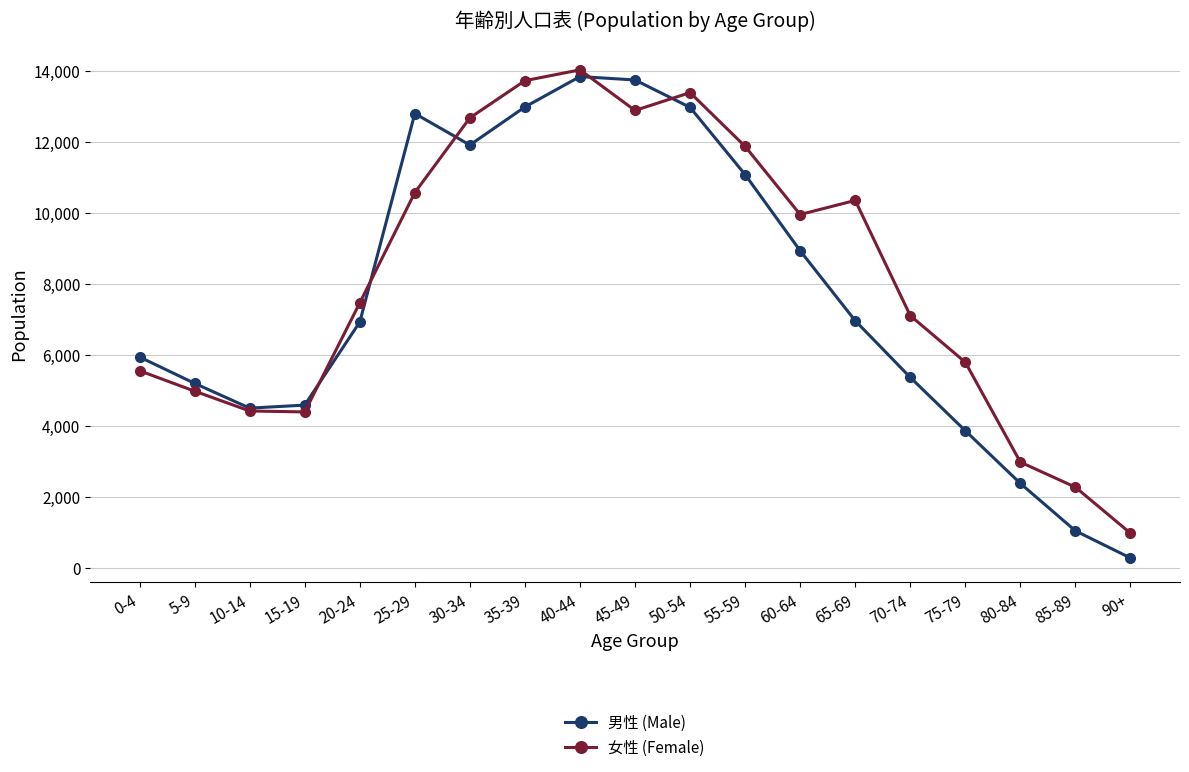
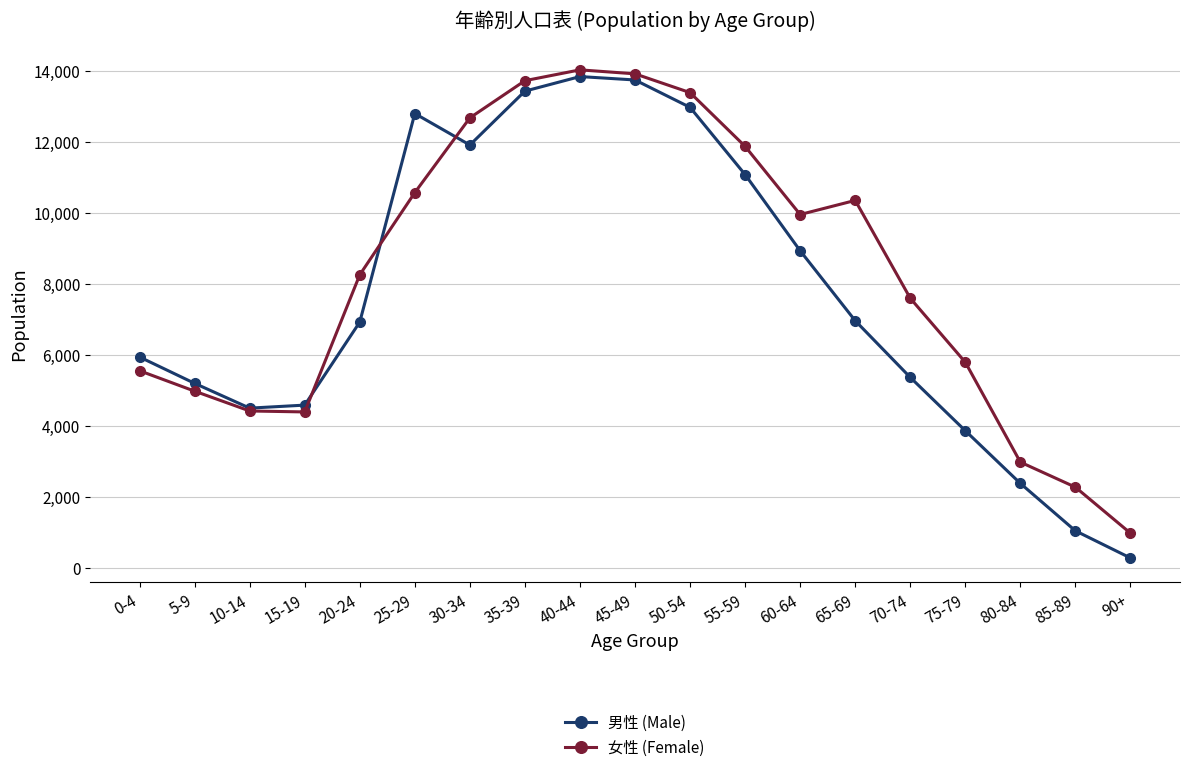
  {
    "男性 (Male)": {
      "0-4": "5,900",
      "5-9": "5,200",
      "10-14": "4,500",
      "15-19": "4,600",
      "20-24": "6,900",
      "25-29": "12,800",
      "30-34": "11,900",
-     "35-39": "13,000",
+     "35-39": "13,400",
      "40-44": "13,800",
      "45-49": "13,700",
      "50-54": "13,000",
      "55-59": "11,100",
      "60-64": "8,900",
      "65-69": "7,000",
      "70-74": "5,400",
      "75-79": "3,900",
      "80-84": "2,400",
      "85-89": "1,000",
      "90+": "300"
    },
    "女性 (Female)": {
      "0-4": "5,600",
      "5-9": "5,000",
      "10-14": "4,400",
      "15-19": "4,400",
-     "20-24": "7,500",
+     "20-24": "8,300",
      "25-29": "10,600",
      "30-34": "12,700",
      "35-39": "13,700",
      "40-44": "14,000",
-     "45-49": "12,900",
+     "45-49": "13,900",
      "50-54": "13,400",
      "55-59": "11,900",
      "60-64": "10,000",
      "65-69": "10,400",
-     "70-74": "7,100",
+     "70-74": "7,600",
      "75-79": "5,800",
      "80-84": "3,000",
      "85-89": "2,300",
      "90+": "1,000"
    }
  }
